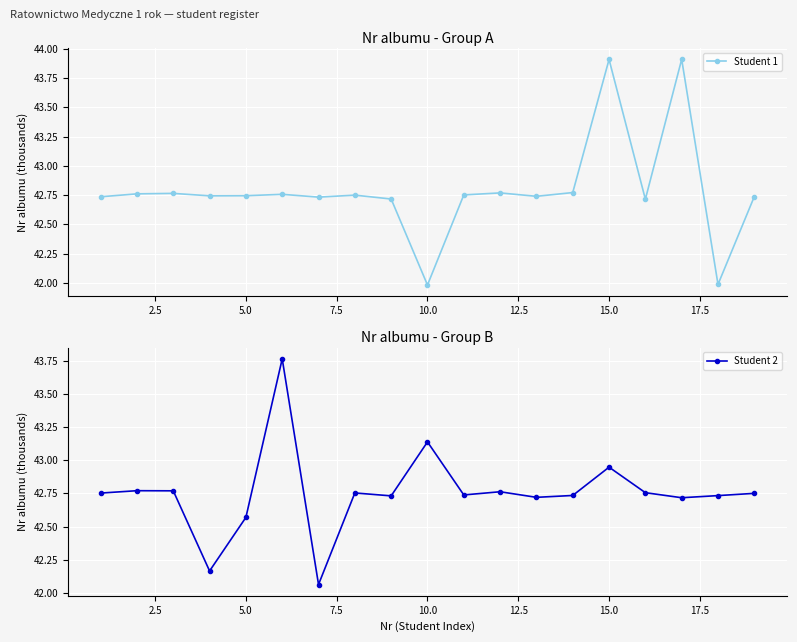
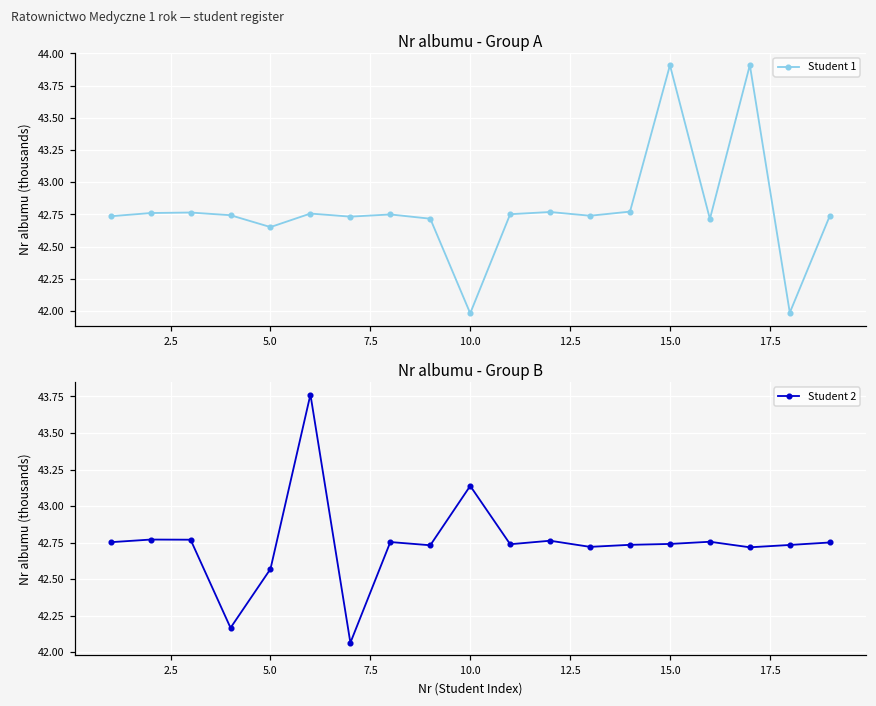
  {
    "Nr albumu - Group A": {
-     "5.0": 42.75,
+     "5.0": 42.65,
      "10.0": 41.98,
      "15.0": 43.91
    },
    "Nr albumu - Group B": {
      "5.0": 42.57,
      "10.0": 43.14,
-     "15.0": 42.95
+     "15.0": 42.74
    }
  }
